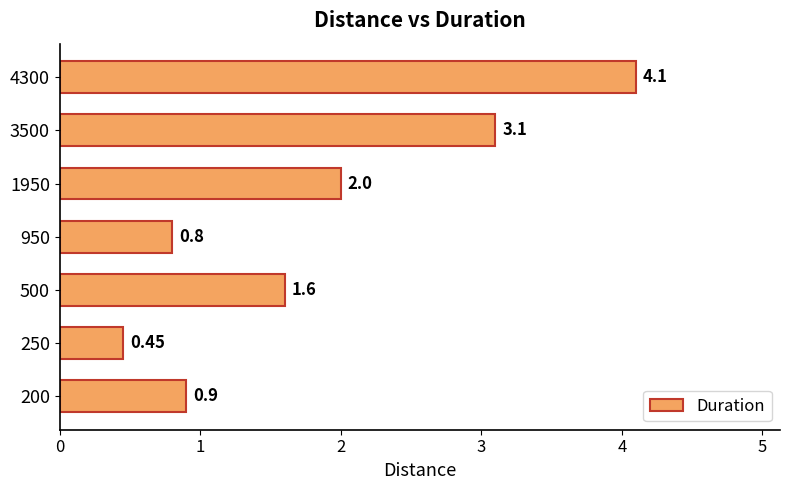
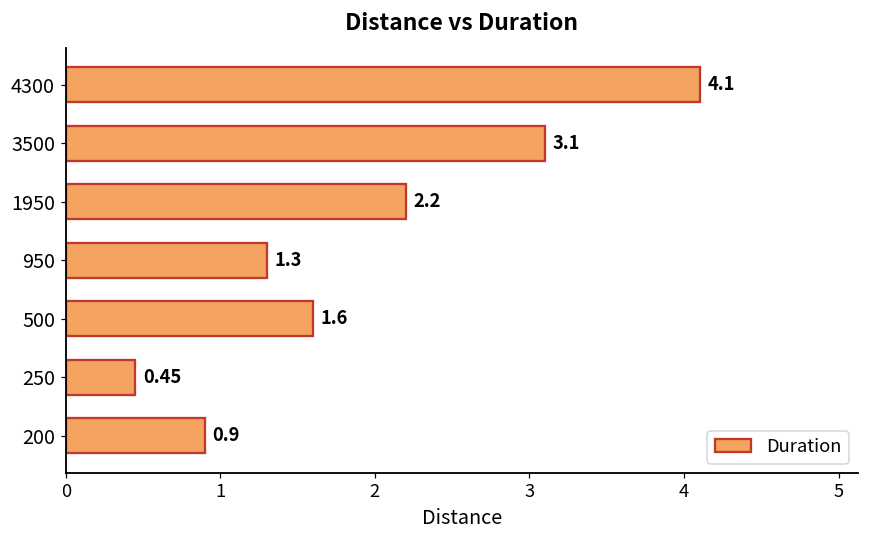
  {
    "4300": 4.1,
    "3500": 3.1,
-   "1950": 2.0,
-   "950": 0.8,
+   "1950": 2.2,
+   "950": 1.3,
    "500": 1.6,
    "250": 0.45,
    "200": 0.9
  }
